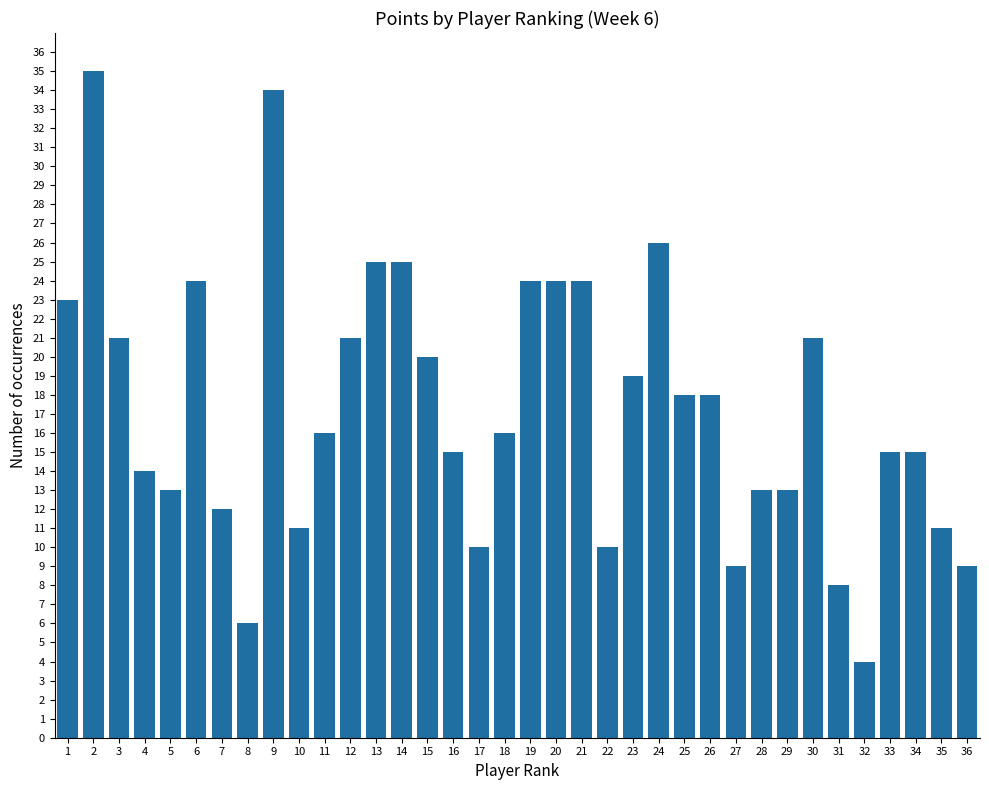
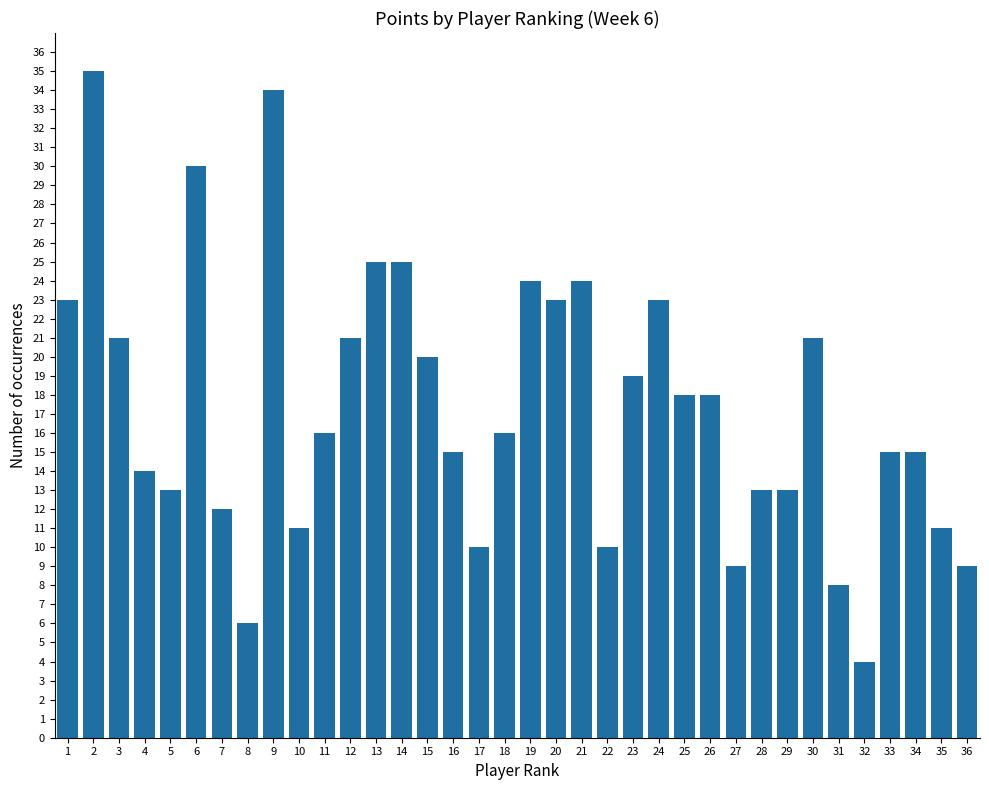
  {
    "1": 23,
    "2": 35,
    "3": 21,
    "4": 14,
    "5": 13,
-   "6": 24,
+   "6": 30,
    "7": 12,
    "8": 6,
    "9": 34,
    "10": 11,
    "11": 16,
    "12": 21,
    "13": 25,
    "14": 25,
    "15": 20,
    "16": 15,
    "17": 10,
    "18": 16,
    "19": 24,
-   "20": 24,
+   "20": 23,
    "21": 24,
    "22": 10,
    "23": 19,
-   "24": 26,
+   "24": 23,
    "25": 18,
    "26": 18,
    "27": 9,
    "28": 13,
    "29": 13,
    "30": 21,
    "31": 8,
    "32": 4,
    "33": 15,
    "34": 15,
    "35": 11,
    "36": 9
  }
